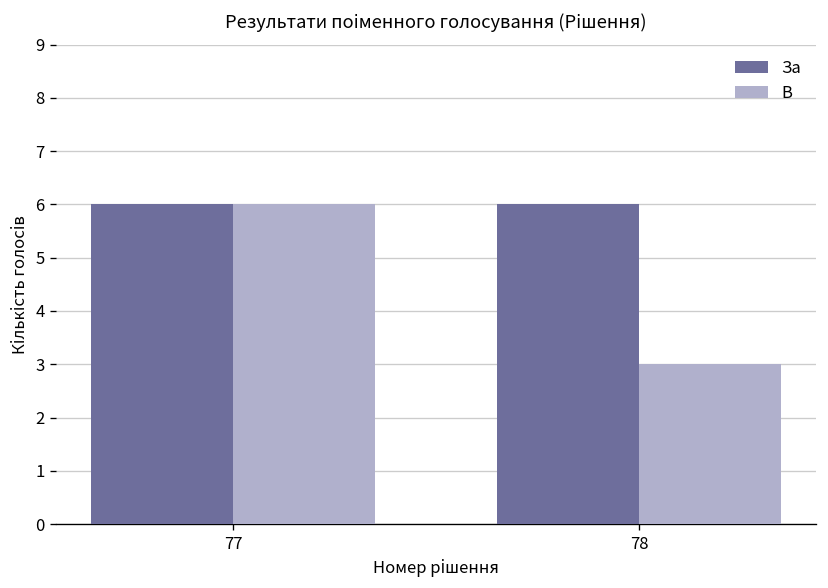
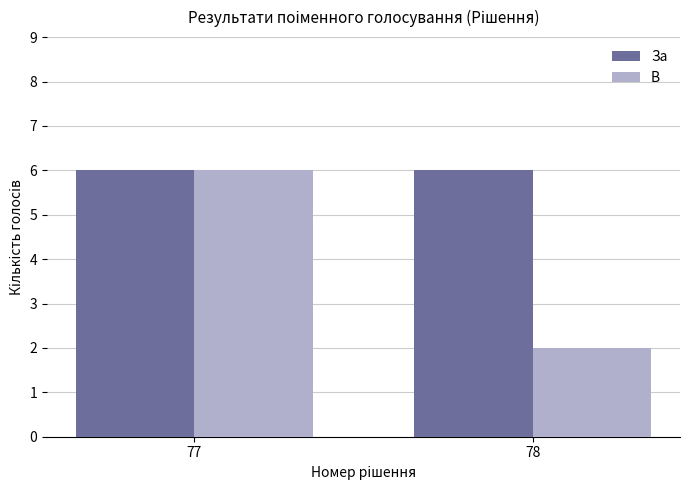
  {
    "За": {
      "77": 6,
      "78": 6
    },
    "В": {
      "77": 6,
-     "78": 3
+     "78": 2
    }
  }
